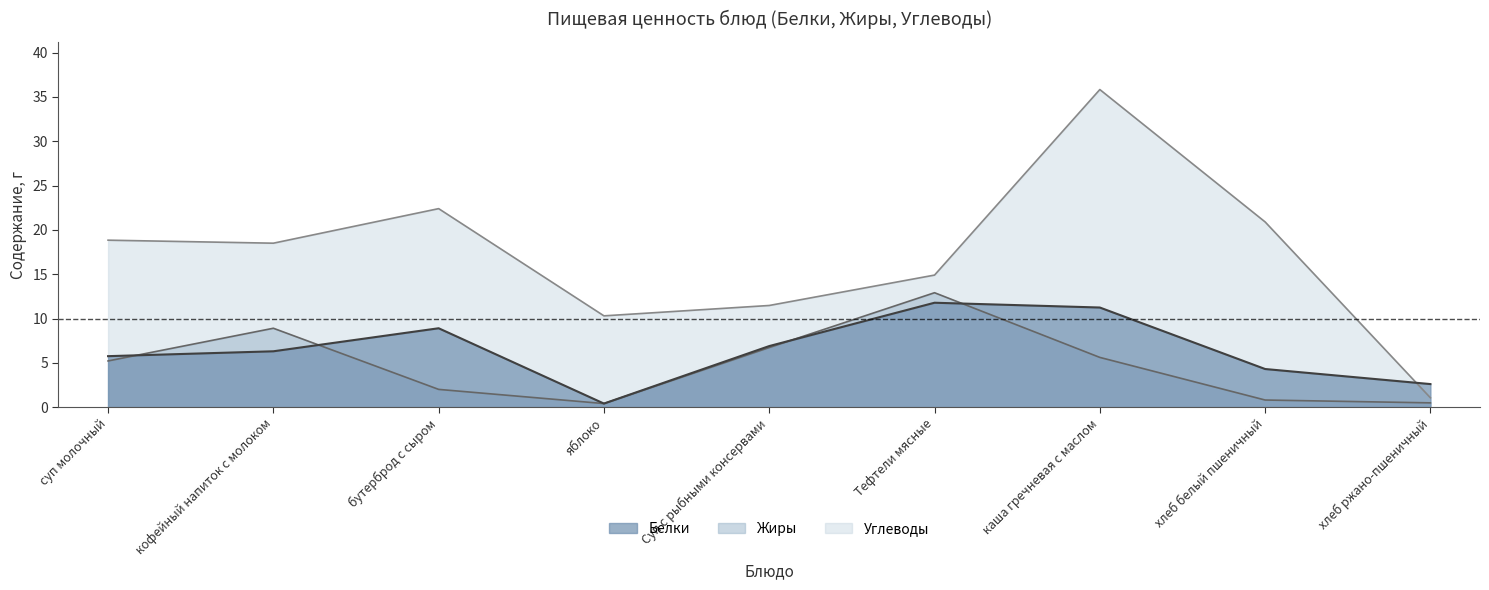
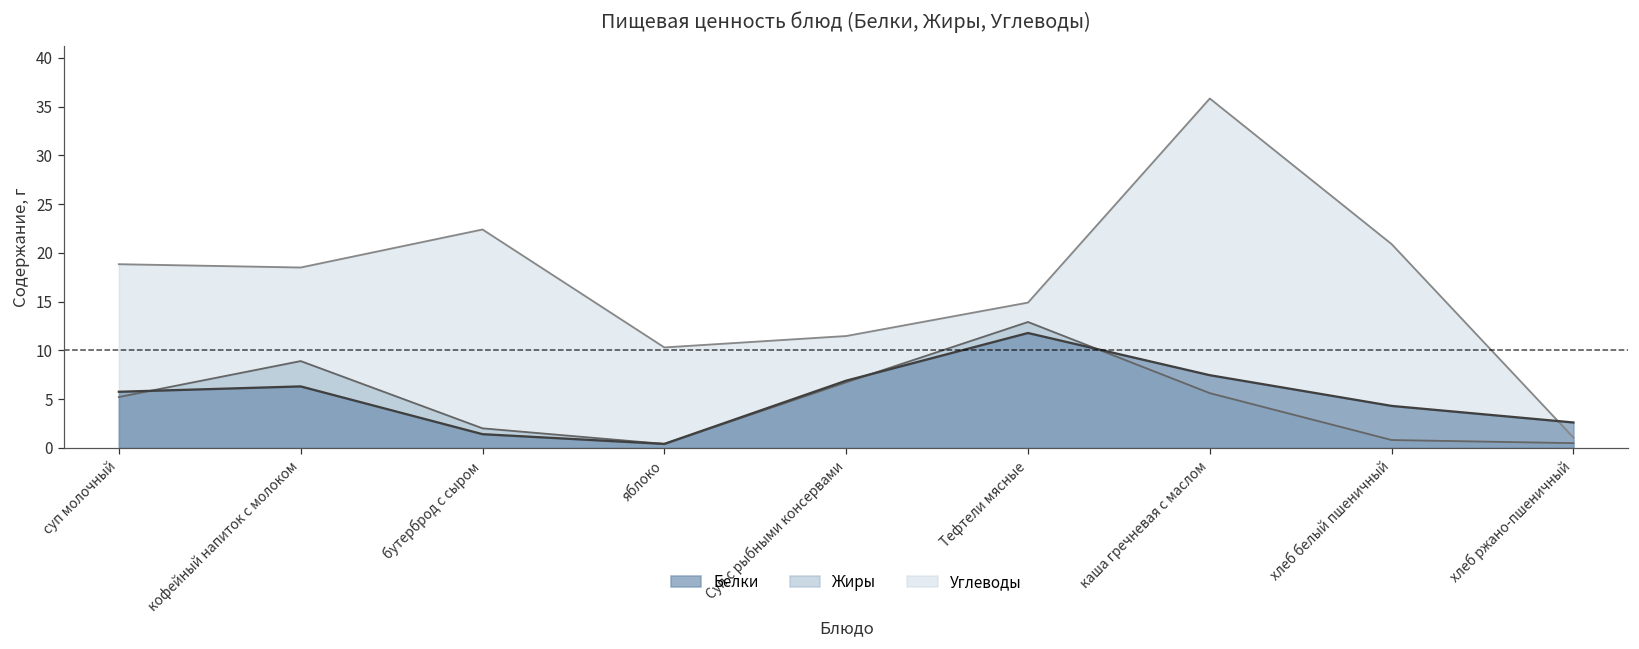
  {
    "Белки": {
      "суп молочный": 6,
      "кофейный напиток с молоком": 6,
-     "бутерброд с сыром": 9,
+     "бутерброд с сыром": 1,
      "Тефтели мясные": 12,
-     "каша гречневая с маслом": 11,
+     "каша гречневая с маслом": 7,
      "хлеб белый пшеничный": 4,
      "хлеб ржано-пшеничный": 3
    }
  }
